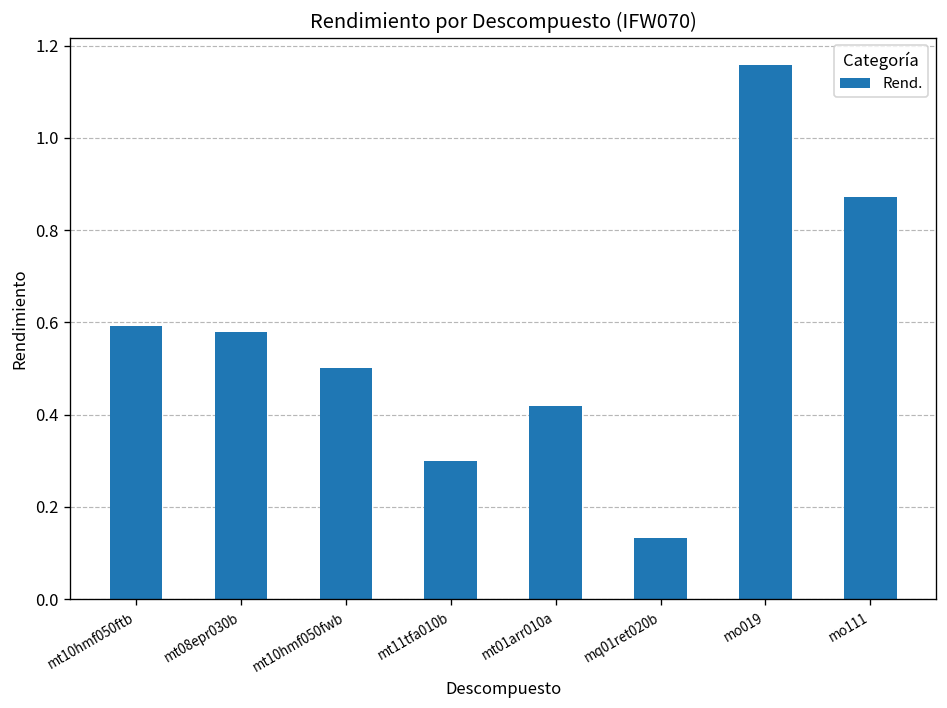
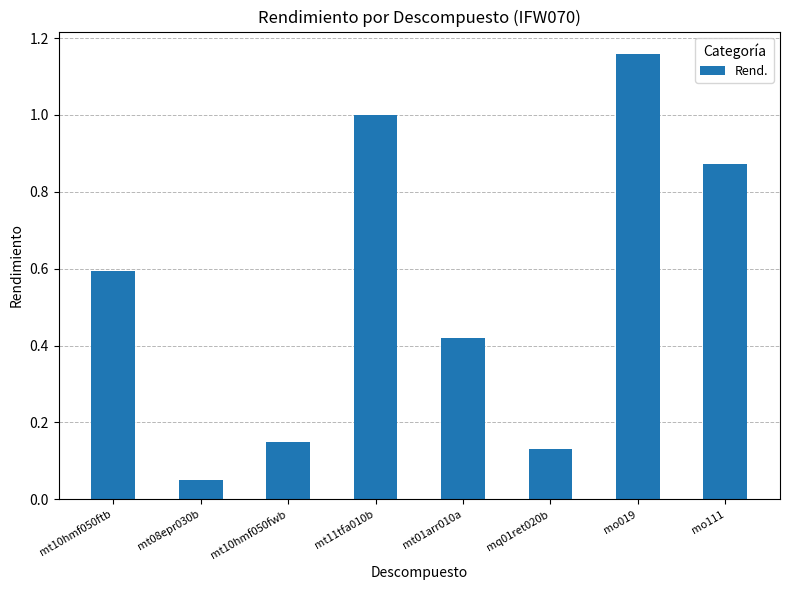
  {
    "mt10hmf050ftb": 0.59,
-   "mt08epr030b": 0.58,
-   "mt10hmf050fwb": 0.50,
-   "mt11tfa010b": 0.3,
+   "mt08epr030b": 0.05,
+   "mt10hmf050fwb": 0.15,
+   "mt11tfa010b": 1.0,
    "mt01arr010a": 0.42,
    "mq01ret020b": 0.13,
    "mo019": 1.16,
    "mo111": 0.87
  }
